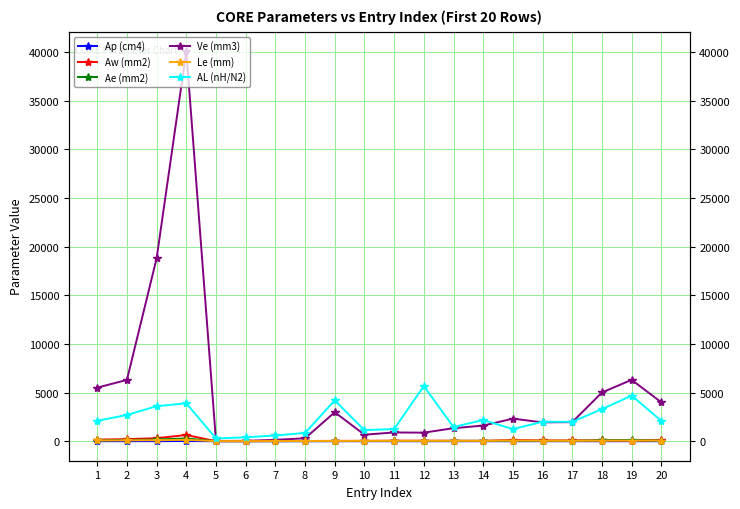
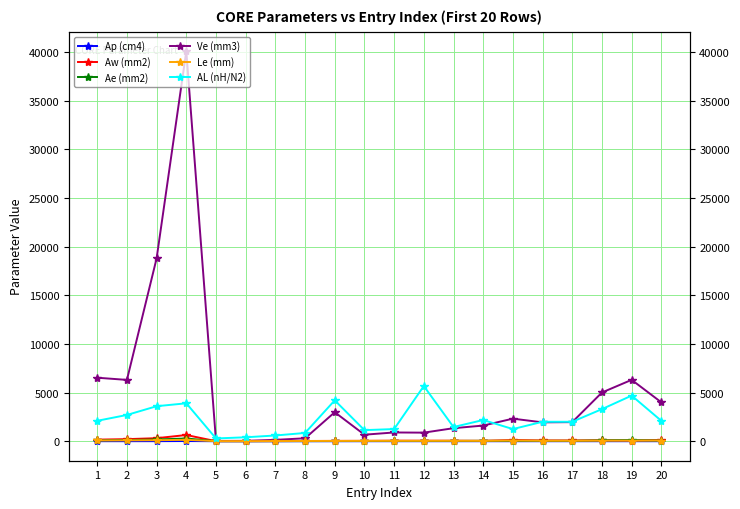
  {
    "Aw (mm2)": {
      "4": 1000
    },
    "Ve (mm3)": {
-     "1": 6000,
+     "1": 7000,
      "2": 6000,
      "3": 19000,
      "8": 0,
      "9": 3000,
      "10": 1000,
      "11": 1000,
      "12": 1000,
      "14": 2000,
      "15": 2000,
      "18": 5000,
      "19": 6000,
      "20": 4000
    },
    "AL (nH/N2)": {
      "1": 2000,
      "2": 3000,
      "3": 4000,
      "4": 4000,
      "6": 0,
      "7": 1000,
      "8": 1000,
      "9": 4000,
      "10": 1000,
      "11": 1000,
      "12": 6000,
      "14": 2000,
      "15": 1000,
      "18": 3000,
      "19": 5000,
      "20": 2000
    }
  }
